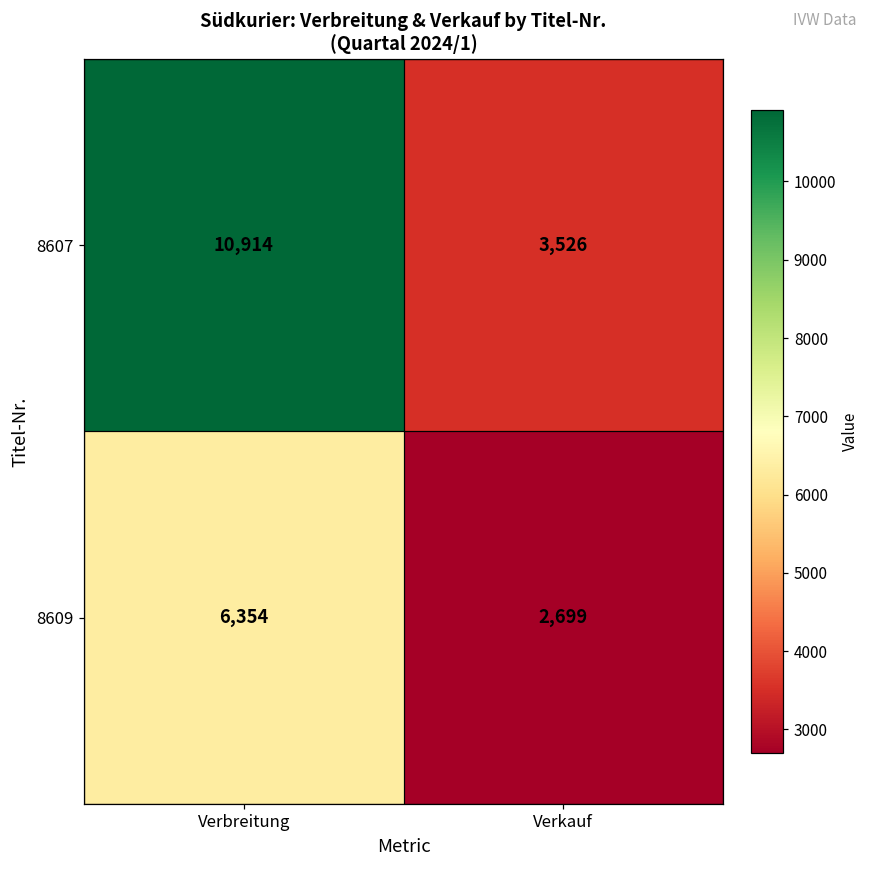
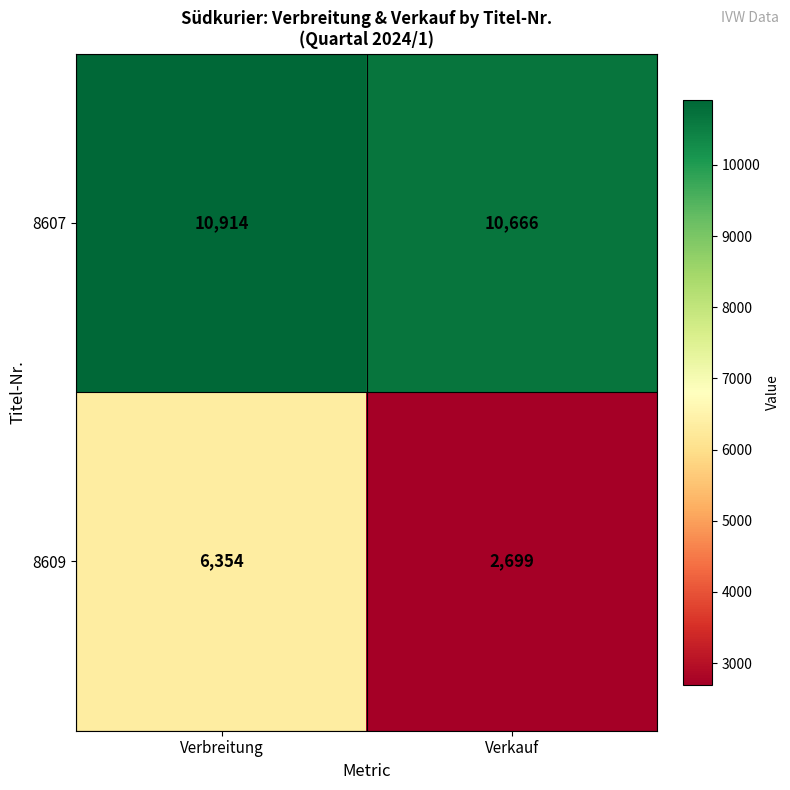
  {
    "8607": {
      "Verbreitung": "10,914",
-     "Verkauf": "3,526"
+     "Verkauf": "10,666"
    },
    "8609": {
      "Verbreitung": "6,354",
      "Verkauf": "2,699"
    }
  }
